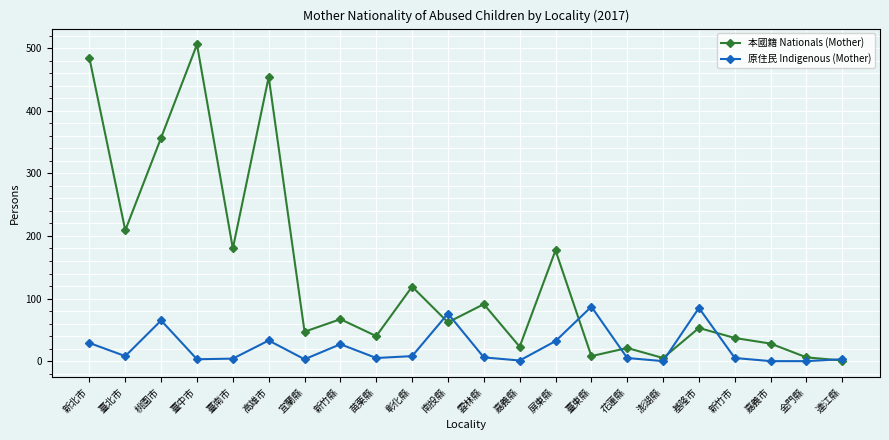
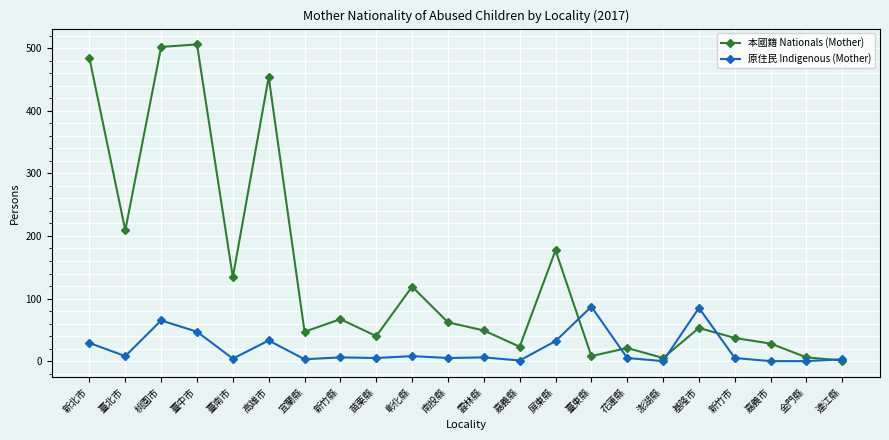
  {
    "本國籍 Nationals (Mother)": {
      "新北市": 480,
      "臺北市": 210,
-     "桃園市": 360,
+     "桃園市": 500,
      "臺中市": 510,
-     "臺南市": 180,
+     "臺南市": 130,
      "高雄市": 450,
      "宜蘭縣": 50,
      "新竹縣": 70,
      "苗栗縣": 40,
      "彰化縣": 120,
      "南投縣": 60,
-     "雲林縣": 90,
+     "雲林縣": 50,
      "嘉義縣": 20,
      "屏東縣": 180,
      "臺東縣": 10,
      "花蓮縣": 20,
      "澎湖縣": 10,
      "基隆市": 50,
      "新竹市": 40,
      "嘉義市": 30,
      "金門縣": 10
    },
    "原住民 Indigenous (Mother)": {
      "新北市": 30,
      "臺北市": 10,
      "桃園市": 70,
-     "臺中市": 0,
+     "臺中市": 50,
      "臺南市": 0,
      "高雄市": 30,
      "宜蘭縣": 0,
-     "新竹縣": 30,
+     "新竹縣": 10,
      "苗栗縣": 10,
      "彰化縣": 10,
-     "南投縣": 80,
+     "南投縣": 10,
      "雲林縣": 10,
      "嘉義縣": 0,
      "屏東縣": 30,
      "臺東縣": 90,
      "花蓮縣": 10,
      "澎湖縣": 0,
      "基隆市": 90,
      "新竹市": 10,
      "嘉義市": 0,
      "金門縣": 0
    }
  }
